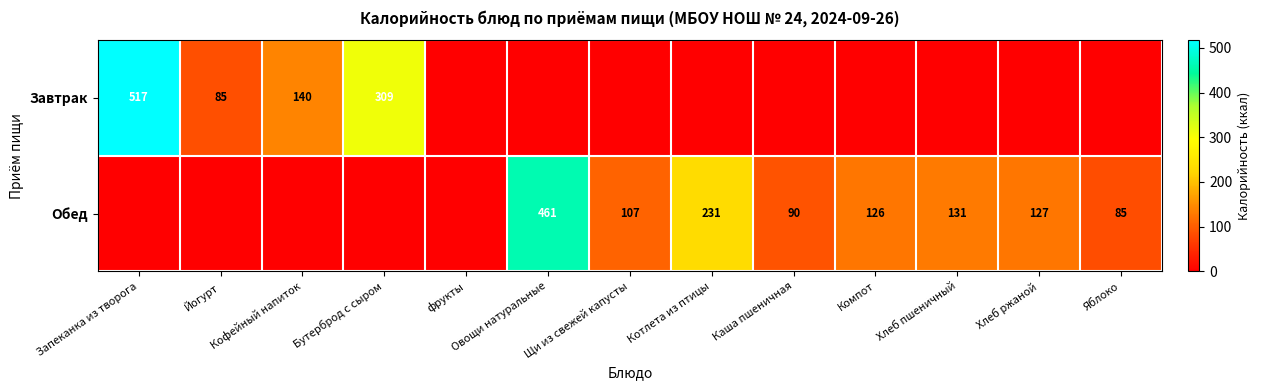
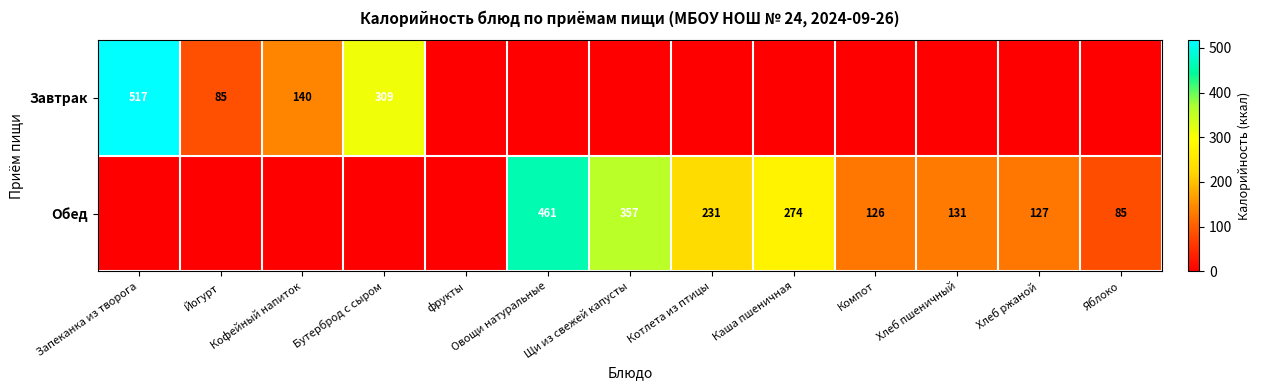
  {
    "Завтрак": {
      "Запеканка из творога": 517,
      "Йогурт": 85,
      "Кофейный напиток": 140,
      "Бутерброд с сыром": 309
    },
    "Обед": {
      "Овощи натуральные": 461,
-     "Щи из свежей капусты": 107,
+     "Щи из свежей капусты": 357,
      "Котлета из птицы": 231,
-     "Каша пшеничная": 90,
+     "Каша пшеничная": 274,
      "Компот": 126,
      "Хлеб пшеничный": 131,
      "Хлеб ржаной": 127,
      "Яблоко": 85
    }
  }
